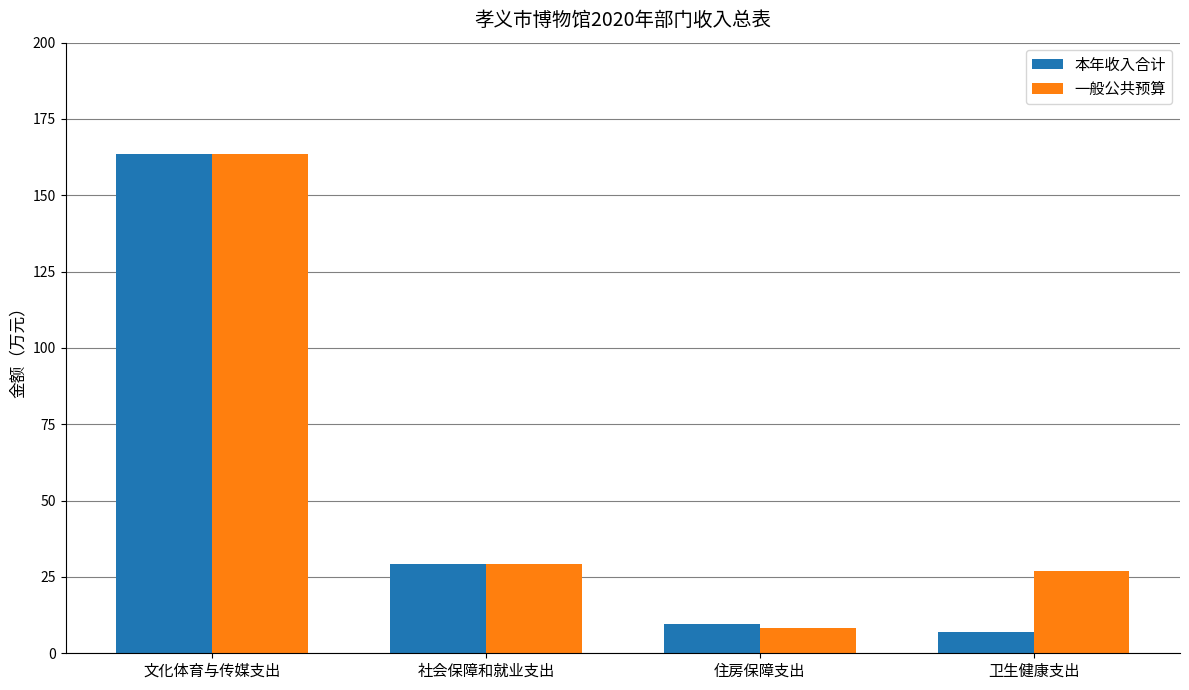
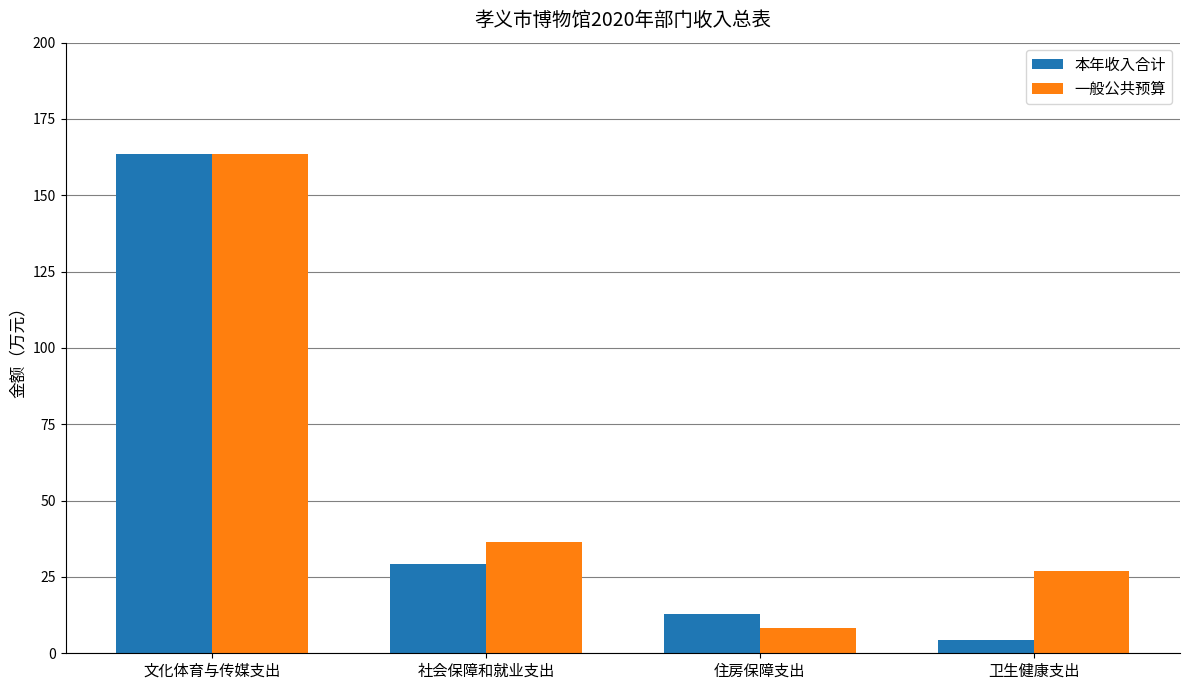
  {
    "本年收入合计": {
      "文化体育与传媒支出": 163,
      "社会保障和就业支出": 29,
-     "住房保障支出": 10,
-     "卫生健康支出": 7
+     "住房保障支出": 13,
+     "卫生健康支出": 4
    },
    "一般公共预算": {
      "文化体育与传媒支出": 163,
-     "社会保障和就业支出": 29,
+     "社会保障和就业支出": 36,
      "住房保障支出": 8,
      "卫生健康支出": 27
    }
  }
